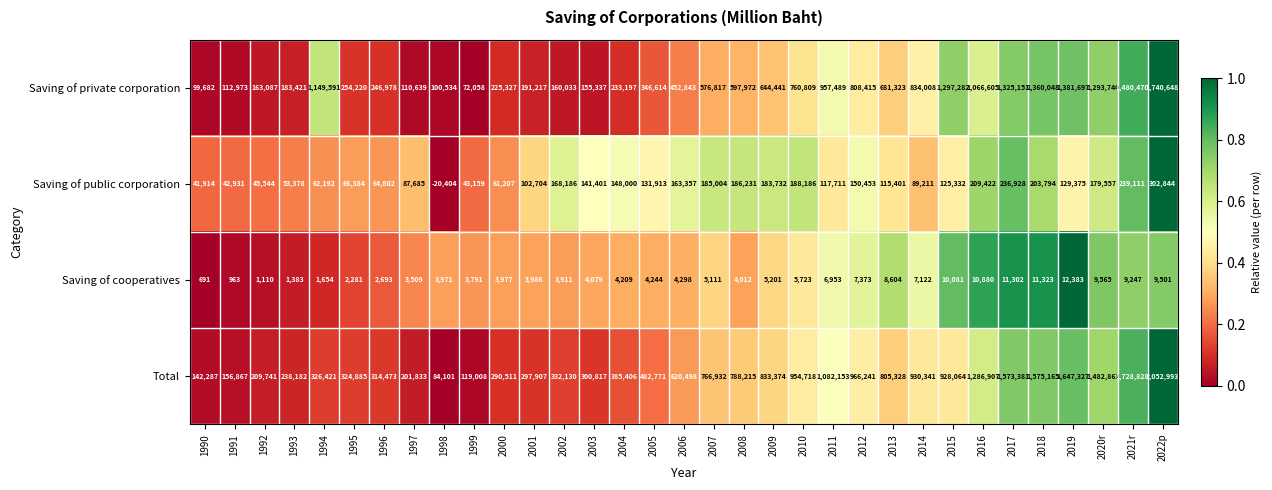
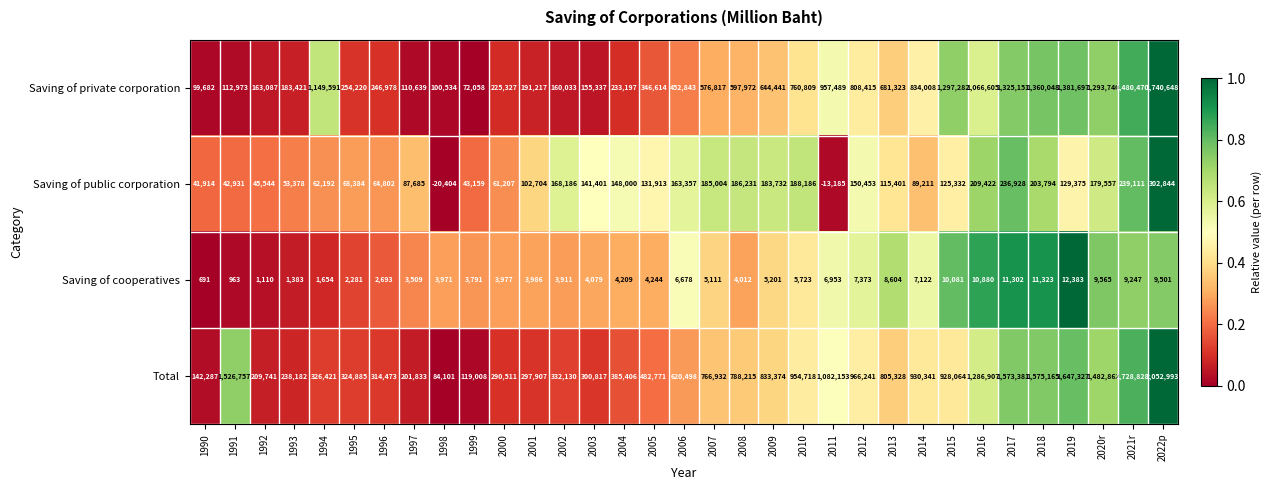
  {
    "Saving of private corporation": {
      "1990": "99,682",
      "1991": "112,973",
      "1992": "163,087",
      "1993": "183,421",
      "1994": "1,149,591",
      "1995": "254,220",
      "1996": "246,978",
      "1997": "110,639",
      "1998": "100,534",
      "1999": "72,058",
      "2000": "225,327",
      "2001": "191,217",
      "2002": "160,033",
      "2003": "155,337",
      "2004": "233,197",
      "2005": "346,614",
      "2006": "452,843",
      "2007": "576,817",
      "2008": "597,972",
      "2009": "644,441",
      "2010": "760,809",
      "2011": "957,489",
      "2012": "808,415",
      "2013": "681,323",
      "2014": "834,008",
      "2015": "1,297,282",
      "2016": "1,066,605",
      "2017": "1,325,151",
      "2018": "1,360,048",
      "2019": "1,381,697",
      "2020r": "1,293,740",
      "2021r": "1,480,470",
      "2022p": "1,740,648"
    },
    "Saving of public corporation": {
      "1990": "41,914",
      "1991": "42,931",
      "1992": "45,544",
      "1993": "53,378",
      "1994": "62,192",
      "1995": "68,384",
      "1996": "64,802",
      "1997": "87,685",
      "1998": "-20,404",
      "1999": "43,159",
      "2000": "61,207",
      "2001": "102,704",
      "2002": "168,186",
      "2003": "141,401",
      "2004": "148,000",
      "2005": "131,913",
      "2006": "163,357",
      "2007": "185,004",
      "2008": "186,231",
      "2009": "183,732",
      "2010": "188,186",
-     "2011": "117,711",
+     "2011": "-13,185",
      "2012": "150,453",
      "2013": "115,401",
      "2014": "89,211",
      "2015": "125,332",
      "2016": "209,422",
      "2017": "236,928",
      "2018": "203,794",
      "2019": "129,375",
      "2020r": "179,557",
      "2021r": "239,111",
      "2022p": "302,844"
    },
    "Saving of cooperatives": {
      "1990": "691",
      "1991": "963",
      "1992": "1,110",
      "1993": "1,383",
      "1994": "1,654",
      "1995": "2,281",
      "1996": "2,693",
      "1997": "3,509",
      "1998": "3,971",
      "1999": "3,791",
      "2000": "3,977",
      "2001": "3,986",
      "2002": "3,911",
      "2003": "4,079",
      "2004": "4,209",
      "2005": "4,244",
-     "2006": "4,298",
+     "2006": "6,678",
      "2007": "5,111",
      "2008": "4,012",
      "2009": "5,201",
      "2010": "5,723",
      "2011": "6,953",
      "2012": "7,373",
      "2013": "8,604",
      "2014": "7,122",
      "2015": "10,081",
      "2016": "10,880",
      "2017": "11,302",
      "2018": "11,323",
      "2019": "12,383",
      "2020r": "9,565",
      "2021r": "9,247",
      "2022p": "9,501"
    },
    "Total": {
      "1990": "142,287",
-     "1991": "156,867",
+     "1991": "1,526,757",
      "1992": "209,741",
      "1993": "238,182",
      "1994": "326,421",
      "1995": "324,885",
      "1996": "314,473",
      "1997": "201,833",
      "1998": "84,101",
      "1999": "119,008",
      "2000": "290,511",
      "2001": "297,907",
      "2002": "332,130",
      "2003": "300,817",
      "2004": "385,406",
      "2005": "482,771",
      "2006": "620,498",
      "2007": "766,932",
      "2008": "788,215",
      "2009": "833,374",
      "2010": "954,718",
      "2011": "1,082,153",
      "2012": "966,241",
      "2013": "805,328",
      "2014": "930,341",
      "2015": "928,064",
      "2016": "1,286,907",
      "2017": "1,573,381",
      "2018": "1,575,165",
      "2019": "1,647,327",
      "2020r": "1,482,862",
      "2021r": "1,728,828",
      "2022p": "2,052,993"
    }
  }
